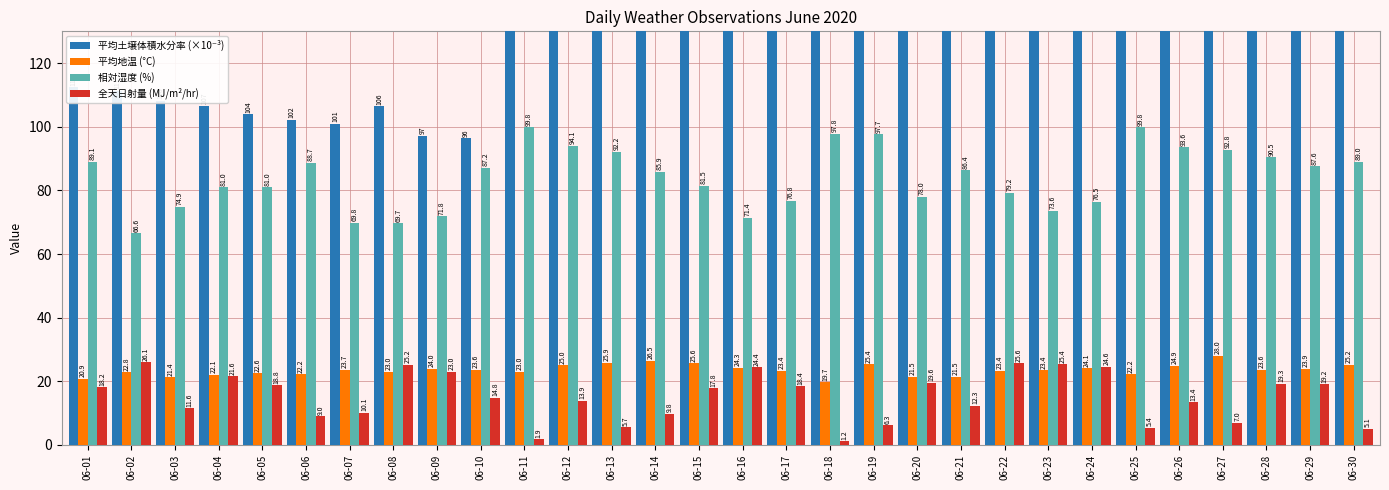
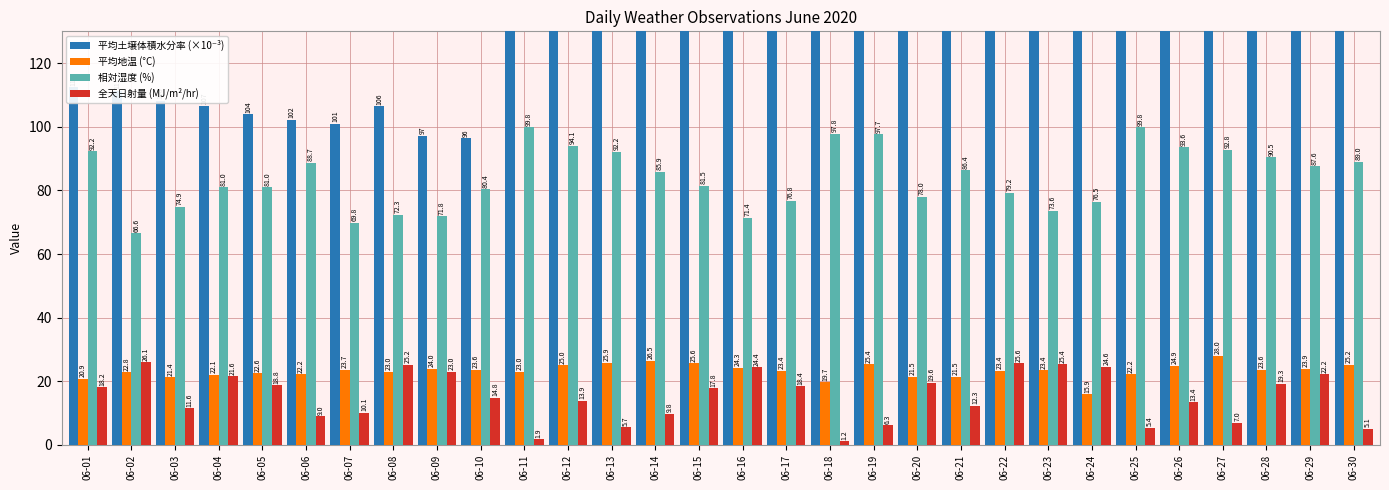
  {
    "平均土壌体積水分率 (×10⁻³)": {
      "06-05": 104,
      "06-06": 102,
      "06-07": 101,
      "06-08": 106,
      "06-09": 97,
      "06-10": 96
    },
    "平均地温 (°C)": {
      "06-01": 20.9,
      "06-02": 22.8,
      "06-03": 21.4,
      "06-04": 22.1,
      "06-05": 22.6,
      "06-06": 22.2,
      "06-07": 23.7,
      "06-08": 23.0,
      "06-09": 24.0,
      "06-10": 23.6,
      "06-11": 23.0,
      "06-12": 25.0,
      "06-13": 25.9,
      "06-14": 26.5,
      "06-15": 25.6,
      "06-16": 24.3,
      "06-17": 23.4,
      "06-18": 19.7,
      "06-19": 25.4,
      "06-20": 21.5,
      "06-21": 21.5,
      "06-22": 23.4,
      "06-23": 23.4,
-     "06-24": 24.1,
+     "06-24": 15.9,
      "06-25": 22.2,
      "06-26": 24.9,
      "06-27": 28.0,
      "06-28": 23.6,
      "06-29": 23.9,
      "06-30": 25.2
    },
    "相対湿度 (%)": {
-     "06-01": 89.1,
+     "06-01": 92.2,
      "06-02": 66.6,
      "06-03": 74.9,
      "06-04": 81.0,
      "06-05": 81.0,
      "06-06": 88.7,
      "06-07": 69.8,
-     "06-08": 69.7,
+     "06-08": 72.3,
      "06-09": 71.8,
-     "06-10": 87.2,
+     "06-10": 80.4,
      "06-11": 99.8,
      "06-12": 94.1,
      "06-13": 92.2,
      "06-14": 85.9,
      "06-15": 81.5,
      "06-16": 71.4,
      "06-17": 76.8,
      "06-18": 97.8,
      "06-19": 97.7,
      "06-20": 78.0,
      "06-21": 86.4,
      "06-22": 79.2,
      "06-23": 73.6,
      "06-24": 76.5,
      "06-25": 99.8,
      "06-26": 93.6,
      "06-27": 92.8,
      "06-28": 90.5,
      "06-29": 87.6,
      "06-30": 89.0
    },
    "全天日射量 (MJ/m²/hr)": {
      "06-01": 18.2,
      "06-02": 26.1,
      "06-03": 11.6,
      "06-04": 21.6,
      "06-05": 18.8,
      "06-06": 9.0,
      "06-07": 10.1,
      "06-08": 25.2,
      "06-09": 23.0,
      "06-10": 14.8,
      "06-11": 1.9,
      "06-12": 13.9,
      "06-13": 5.7,
      "06-14": 9.8,
      "06-15": 17.8,
      "06-16": 24.4,
      "06-17": 18.4,
      "06-18": 1.2,
      "06-19": 6.3,
      "06-20": 19.6,
      "06-21": 12.3,
      "06-22": 25.6,
      "06-23": 25.4,
      "06-24": 24.6,
      "06-25": 5.4,
      "06-26": 13.4,
      "06-27": 7.0,
      "06-28": 19.3,
-     "06-29": 19.2,
+     "06-29": 22.2,
      "06-30": 5.1
    }
  }
